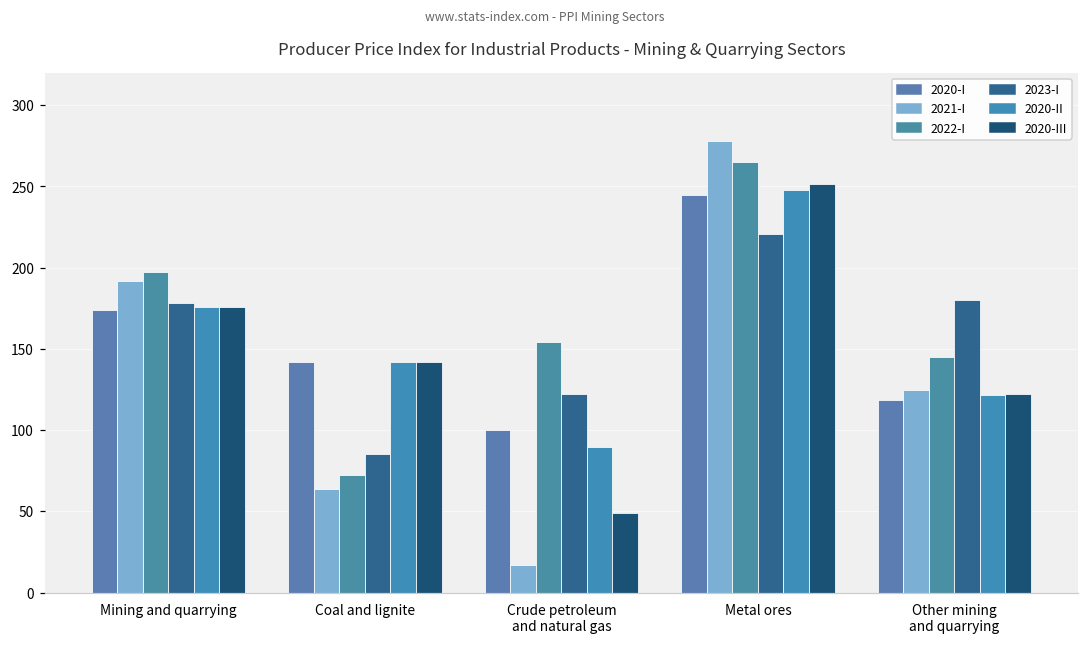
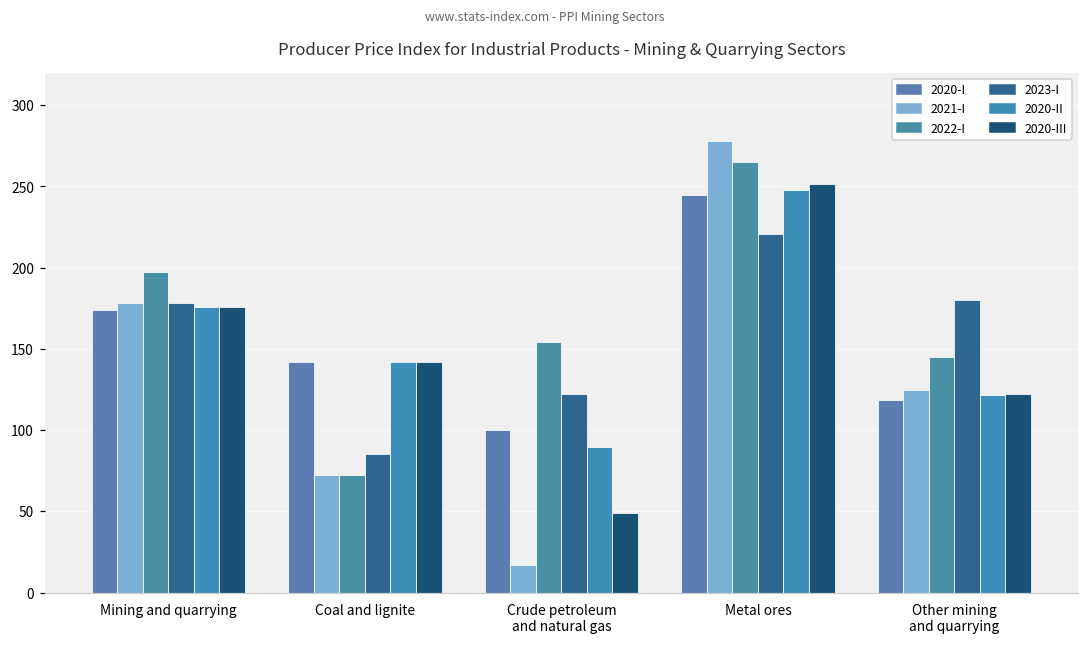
  {
    "2021-I": {
-     "Mining and quarrying": 192,
-     "Coal and lignite": 64,
+     "Mining and quarrying": 178,
+     "Coal and lignite": 72,
      "Crude petroleum and natural gas": 17,
      "Metal ores": 278,
      "Other mining and quarrying": 125
    }
  }
